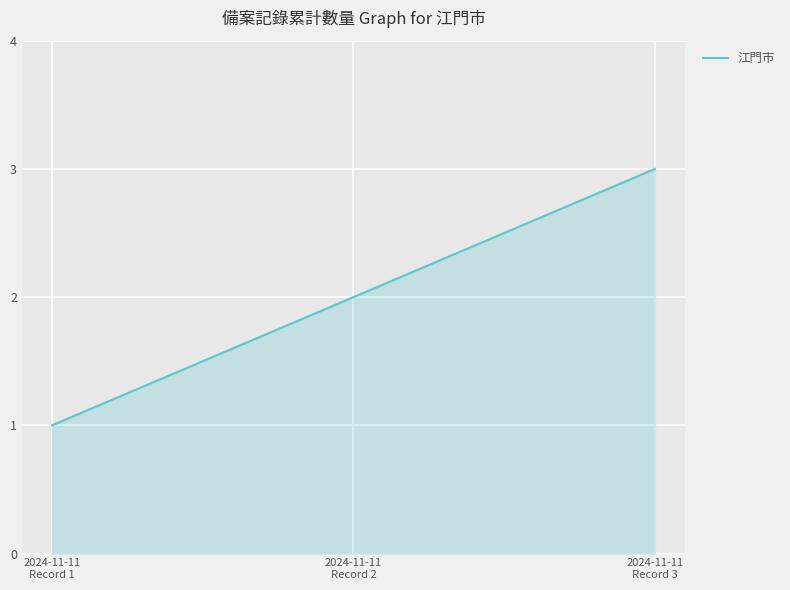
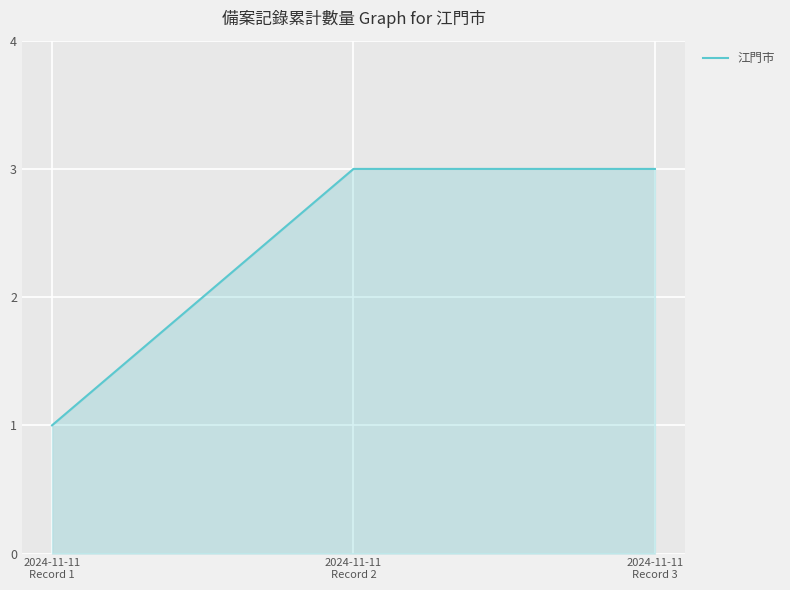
  {
    "2024-11-11 Record 1": 1,
-   "2024-11-11 Record 2": 2,
+   "2024-11-11 Record 2": 3,
    "2024-11-11 Record 3": 3
  }
